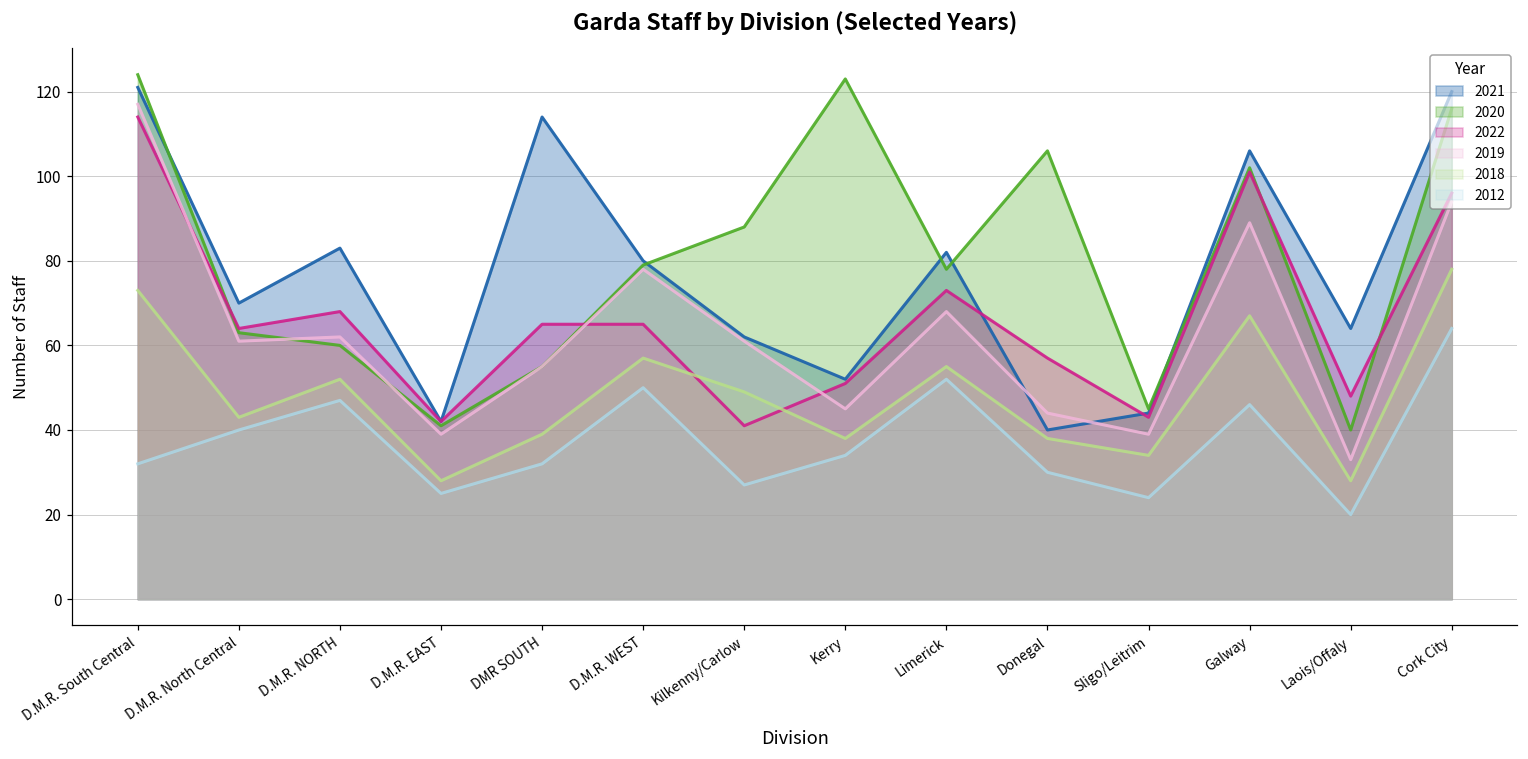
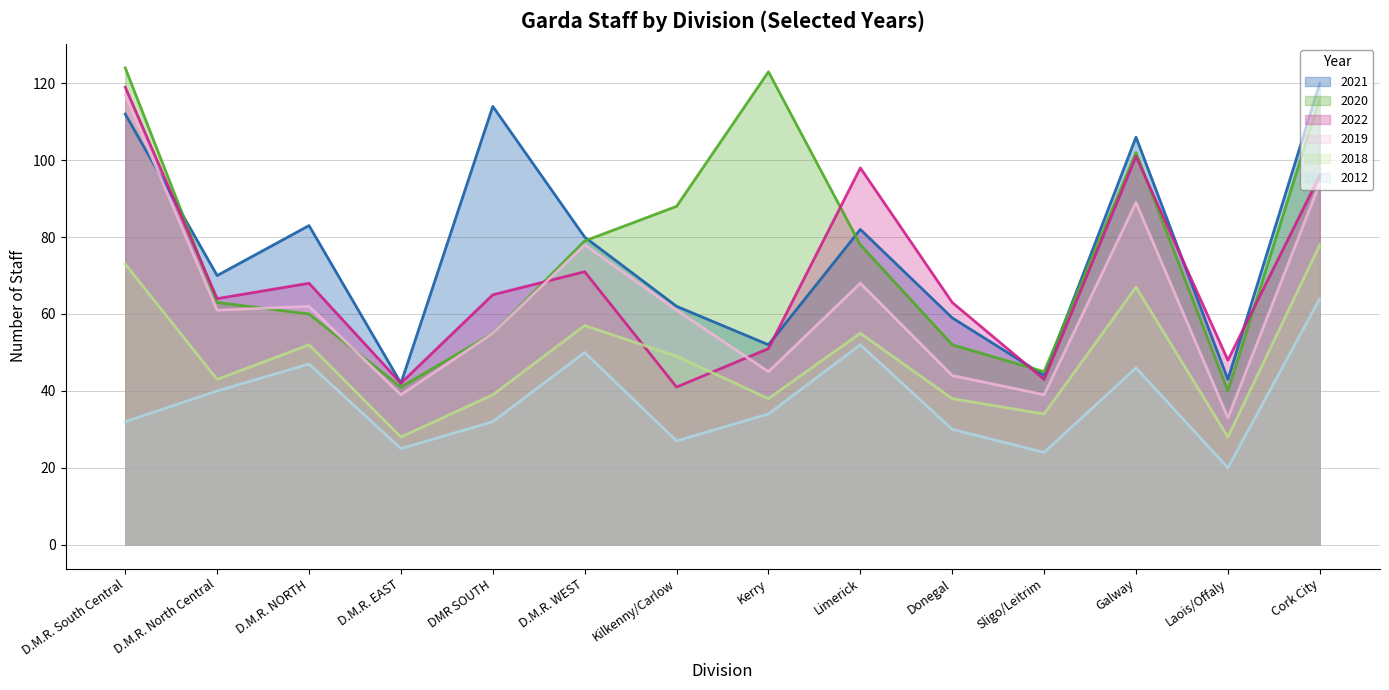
  {
    "2021": {
-     "D.M.R. South Central": 121,
+     "D.M.R. South Central": 112,
      "D.M.R. North Central": 70,
      "D.M.R. NORTH": 83,
      "DMR SOUTH": 114,
      "D.M.R. WEST": 80,
      "Kilkenny/Carlow": 62,
      "Kerry": 52,
      "Limerick": 82,
-     "Donegal": 40,
+     "Donegal": 59,
      "Sligo/Leitrim": 44,
      "Galway": 106,
-     "Laois/Offaly": 64
+     "Laois/Offaly": 43
    },
    "2020": {
      "D.M.R. South Central": 124,
      "D.M.R. North Central": 63,
      "D.M.R. NORTH": 60,
      "D.M.R. EAST": 41,
      "D.M.R. WEST": 79,
      "Kilkenny/Carlow": 88,
      "Kerry": 123,
      "Limerick": 78,
-     "Donegal": 106,
+     "Donegal": 52,
      "Sligo/Leitrim": 45,
      "Galway": 102,
      "Laois/Offaly": 40
    },
    "2022": {
-     "D.M.R. South Central": 114,
+     "D.M.R. South Central": 119,
      "D.M.R. North Central": 64,
      "D.M.R. NORTH": 68,
      "DMR SOUTH": 65,
-     "D.M.R. WEST": 65,
+     "D.M.R. WEST": 71,
      "Kilkenny/Carlow": 41,
      "Kerry": 51,
-     "Limerick": 73,
-     "Donegal": 57,
+     "Limerick": 98,
+     "Donegal": 63,
      "Sligo/Leitrim": 43,
      "Galway": 101,
      "Laois/Offaly": 48
    }
  }
